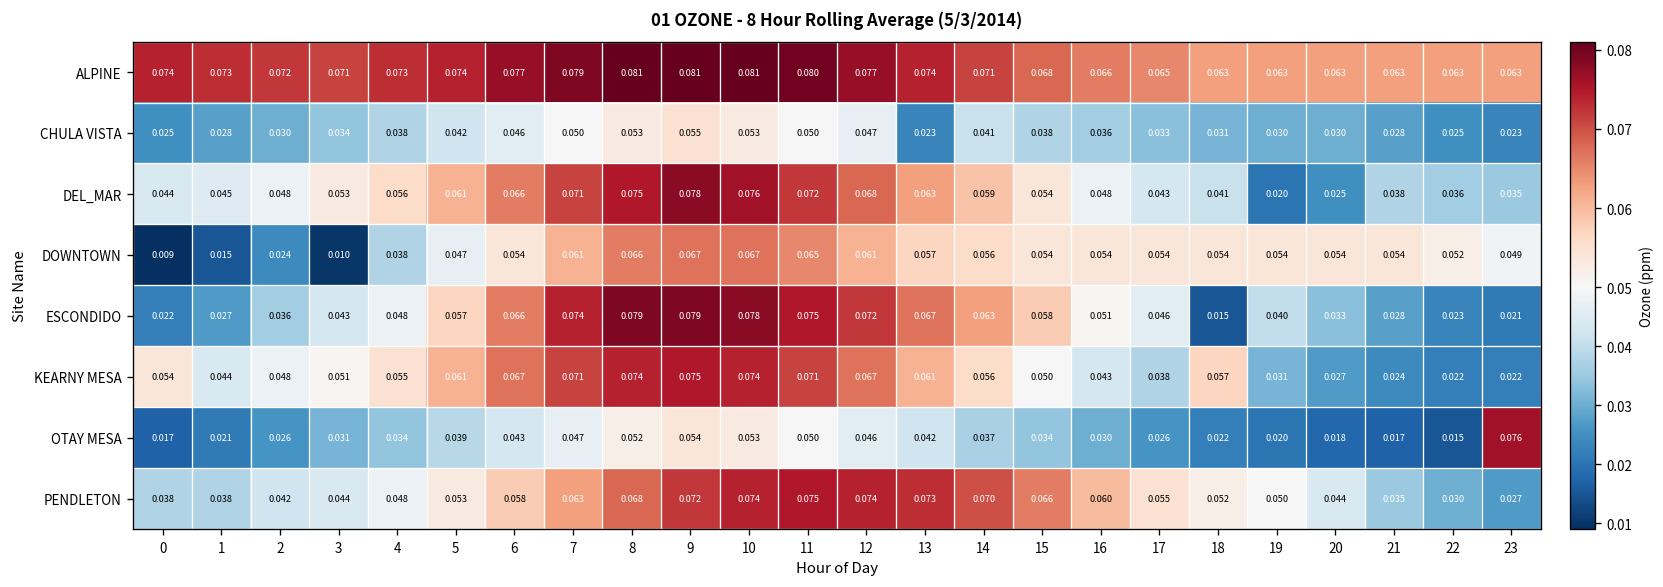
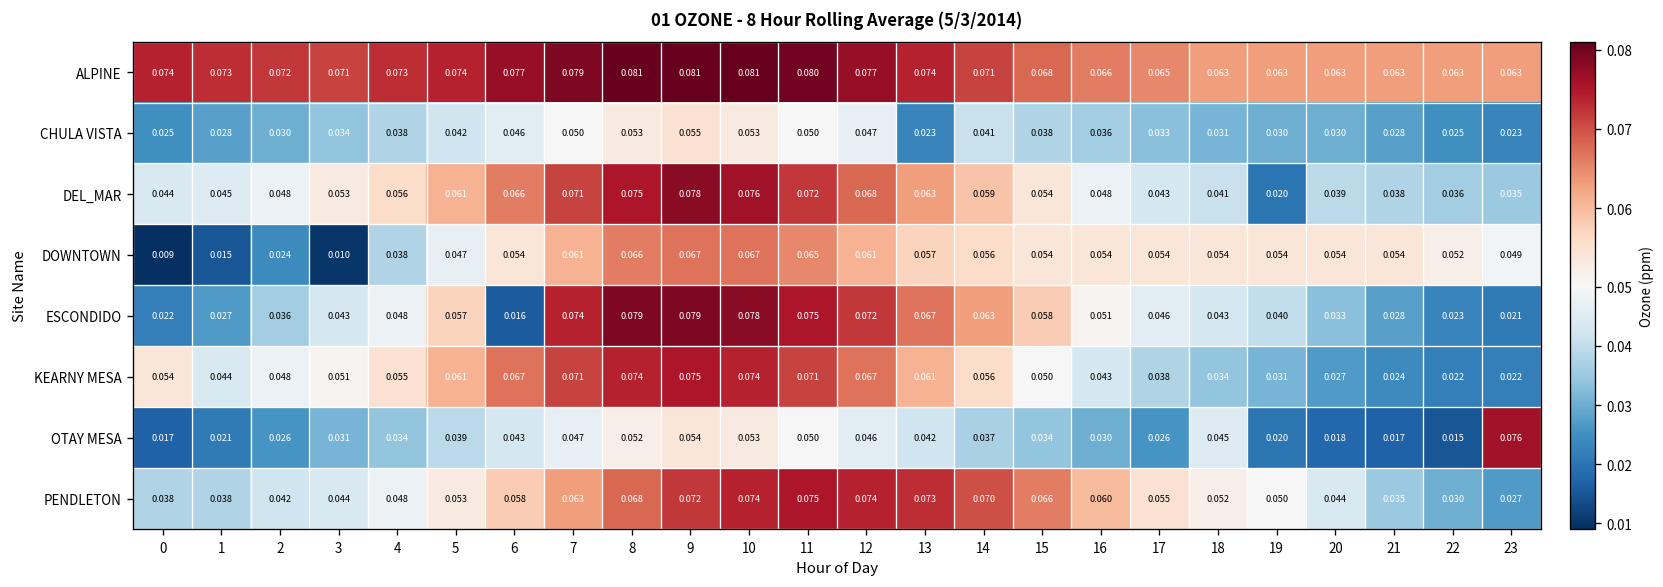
  {
    "ALPINE": {
      "0": 0.074,
      "1": 0.073,
      "2": 0.072,
      "3": 0.071,
      "4": 0.073,
      "5": 0.074,
      "6": 0.077,
      "7": 0.079,
      "8": 0.081,
      "9": 0.081,
      "10": 0.081,
      "11": 0.080,
      "12": 0.077,
      "13": 0.074,
      "14": 0.071,
      "15": 0.068,
      "16": 0.066,
      "17": 0.065,
      "18": 0.063,
      "19": 0.063,
      "20": 0.063,
      "21": 0.063,
      "22": 0.063,
      "23": 0.063
    },
    "CHULA VISTA": {
      "0": 0.025,
      "1": 0.028,
      "2": 0.030,
      "3": 0.034,
      "4": 0.038,
      "5": 0.042,
      "6": 0.046,
      "7": 0.050,
      "8": 0.053,
      "9": 0.055,
      "10": 0.053,
      "11": 0.050,
      "12": 0.047,
      "13": 0.023,
      "14": 0.041,
      "15": 0.038,
      "16": 0.036,
      "17": 0.033,
      "18": 0.031,
      "19": 0.030,
      "20": 0.030,
      "21": 0.028,
      "22": 0.025,
      "23": 0.023
    },
    "DEL_MAR": {
      "0": 0.044,
      "1": 0.045,
      "2": 0.048,
      "3": 0.053,
      "4": 0.056,
      "5": 0.061,
      "6": 0.066,
      "7": 0.071,
      "8": 0.075,
      "9": 0.078,
      "10": 0.076,
      "11": 0.072,
      "12": 0.068,
      "13": 0.063,
      "14": 0.059,
      "15": 0.054,
      "16": 0.048,
      "17": 0.043,
      "18": 0.041,
      "19": 0.020,
-     "20": 0.025,
+     "20": 0.039,
      "21": 0.038,
      "22": 0.036,
      "23": 0.035
    },
    "DOWNTOWN": {
      "0": 0.009,
      "1": 0.015,
      "2": 0.024,
      "3": 0.010,
      "4": 0.038,
      "5": 0.047,
      "6": 0.054,
      "7": 0.061,
      "8": 0.066,
      "9": 0.067,
      "10": 0.067,
      "11": 0.065,
      "12": 0.061,
      "13": 0.057,
      "14": 0.056,
      "15": 0.054,
      "16": 0.054,
      "17": 0.054,
      "18": 0.054,
      "19": 0.054,
      "20": 0.054,
      "21": 0.054,
      "22": 0.052,
      "23": 0.049
    },
    "ESCONDIDO": {
      "0": 0.022,
      "1": 0.027,
      "2": 0.036,
      "3": 0.043,
      "4": 0.048,
      "5": 0.057,
-     "6": 0.066,
+     "6": 0.016,
      "7": 0.074,
      "8": 0.079,
      "9": 0.079,
      "10": 0.078,
      "11": 0.075,
      "12": 0.072,
      "13": 0.067,
      "14": 0.063,
      "15": 0.058,
      "16": 0.051,
      "17": 0.046,
-     "18": 0.015,
+     "18": 0.043,
      "19": 0.040,
      "20": 0.033,
      "21": 0.028,
      "22": 0.023,
      "23": 0.021
    },
    "KEARNY MESA": {
      "0": 0.054,
      "1": 0.044,
      "2": 0.048,
      "3": 0.051,
      "4": 0.055,
      "5": 0.061,
      "6": 0.067,
      "7": 0.071,
      "8": 0.074,
      "9": 0.075,
      "10": 0.074,
      "11": 0.071,
      "12": 0.067,
      "13": 0.061,
      "14": 0.056,
      "15": 0.050,
      "16": 0.043,
      "17": 0.038,
-     "18": 0.057,
+     "18": 0.034,
      "19": 0.031,
      "20": 0.027,
      "21": 0.024,
      "22": 0.022,
      "23": 0.022
    },
    "OTAY MESA": {
      "0": 0.017,
      "1": 0.021,
      "2": 0.026,
      "3": 0.031,
      "4": 0.034,
      "5": 0.039,
      "6": 0.043,
      "7": 0.047,
      "8": 0.052,
      "9": 0.054,
      "10": 0.053,
      "11": 0.050,
      "12": 0.046,
      "13": 0.042,
      "14": 0.037,
      "15": 0.034,
      "16": 0.030,
      "17": 0.026,
-     "18": 0.022,
+     "18": 0.045,
      "19": 0.020,
      "20": 0.018,
      "21": 0.017,
      "22": 0.015,
      "23": 0.076
    },
    "PENDLETON": {
      "0": 0.038,
      "1": 0.038,
      "2": 0.042,
      "3": 0.044,
      "4": 0.048,
      "5": 0.053,
      "6": 0.058,
      "7": 0.063,
      "8": 0.068,
      "9": 0.072,
      "10": 0.074,
      "11": 0.075,
      "12": 0.074,
      "13": 0.073,
      "14": 0.070,
      "15": 0.066,
      "16": 0.060,
      "17": 0.055,
      "18": 0.052,
      "19": 0.050,
      "20": 0.044,
      "21": 0.035,
      "22": 0.030,
      "23": 0.027
    }
  }
